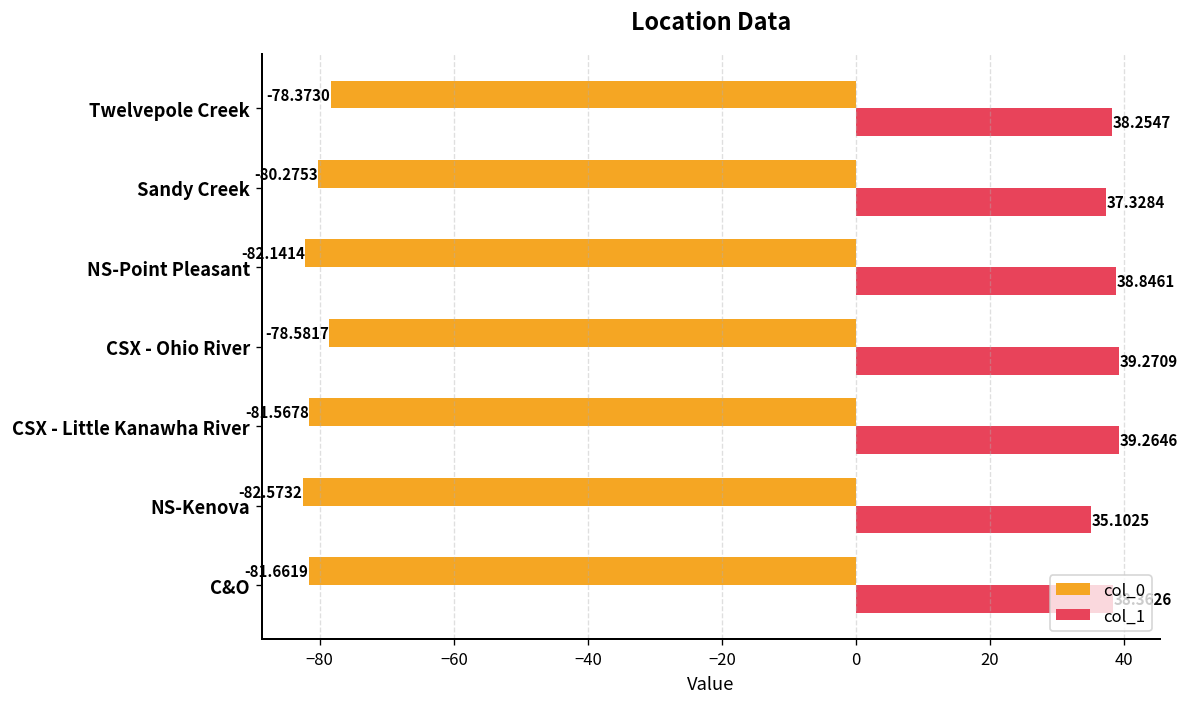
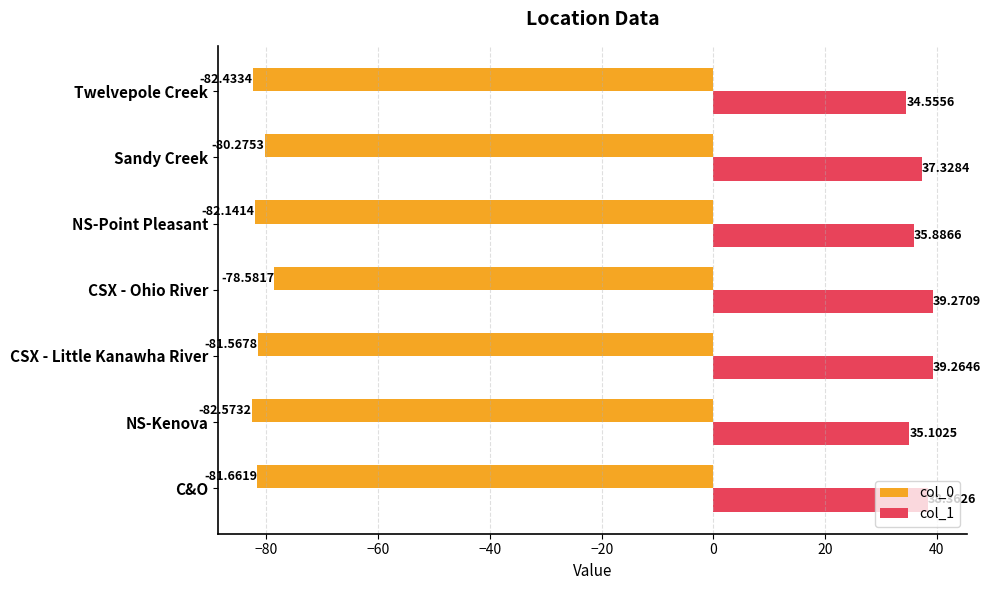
  {
    "col_0": {
-     "Twelvepole Creek": -78.3730,
+     "Twelvepole Creek": -82.4334,
      "Sandy Creek": -80.2753,
      "NS-Point Pleasant": -82.1414,
      "CSX - Ohio River": -78.5817,
      "CSX - Little Kanawha River": -81.5678,
      "NS-Kenova": -82.5732,
      "C&O": -81.6619
    },
    "col_1": {
-     "Twelvepole Creek": 38.2547,
+     "Twelvepole Creek": 34.5556,
      "Sandy Creek": 37.3284,
-     "NS-Point Pleasant": 38.8461,
+     "NS-Point Pleasant": 35.8866,
      "CSX - Ohio River": 39.2709,
      "CSX - Little Kanawha River": 39.2646,
      "NS-Kenova": 35.1025
    }
  }
